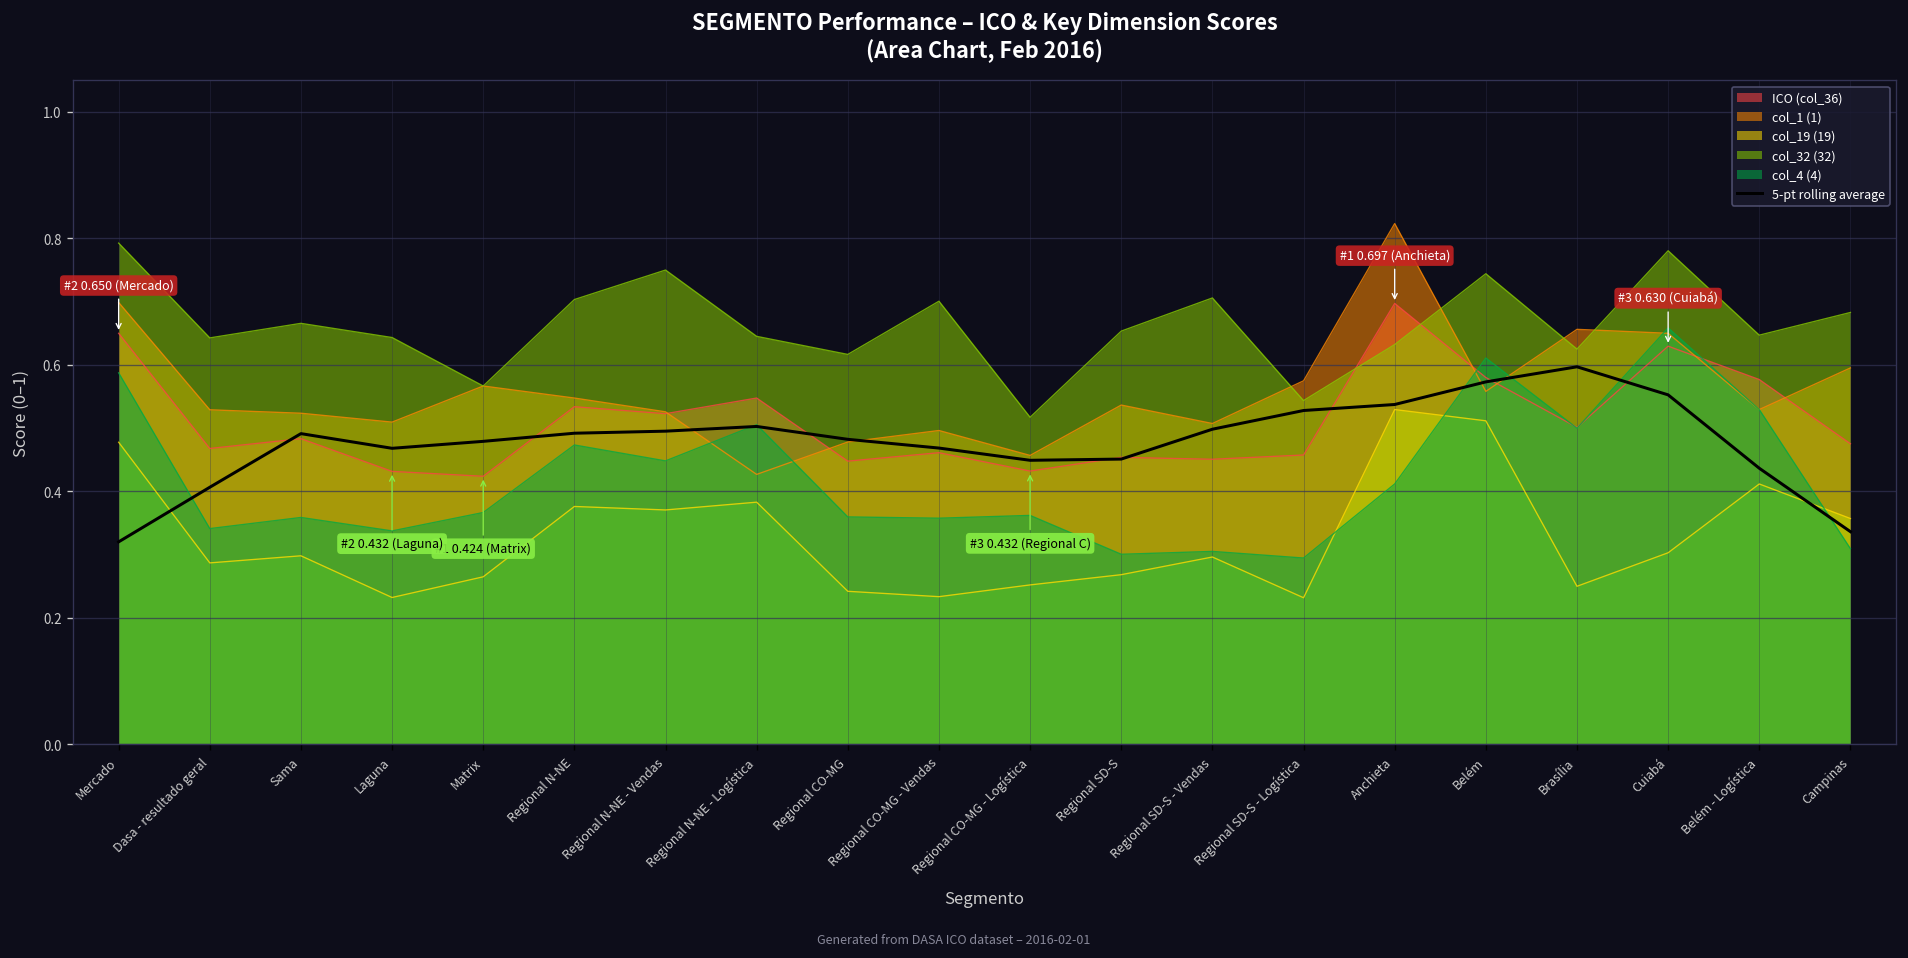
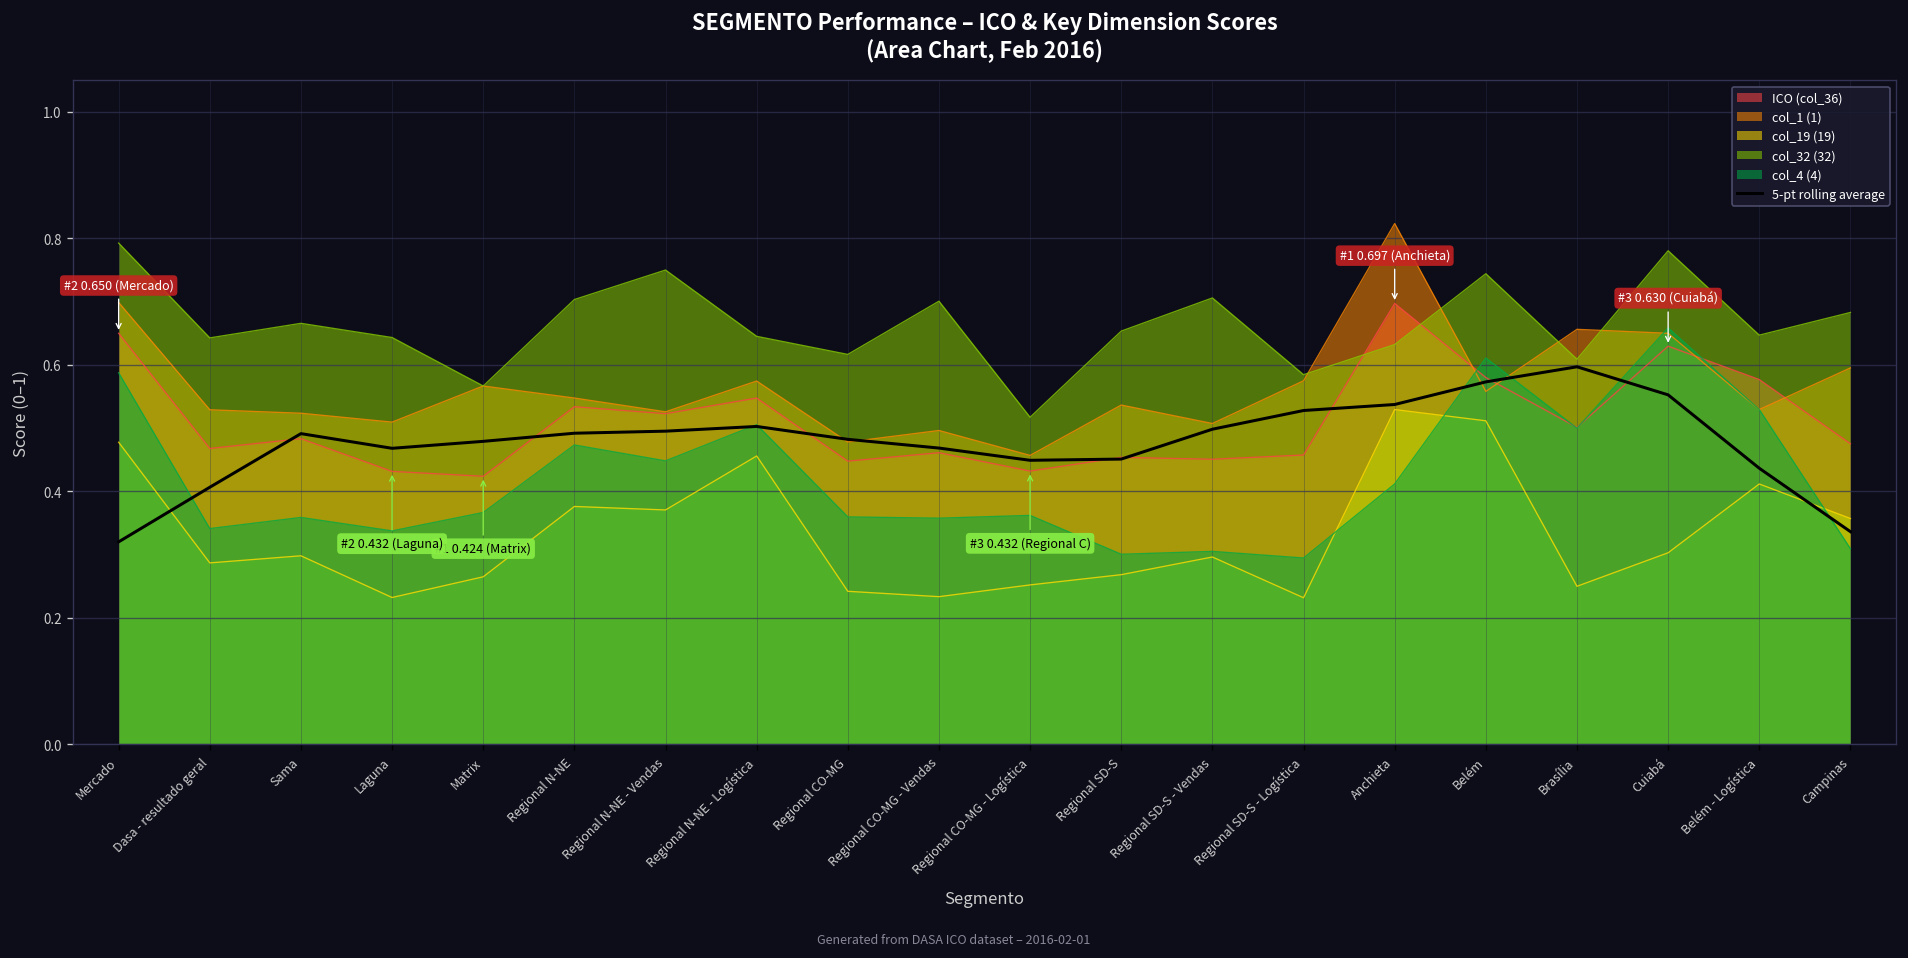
  {
    "ICO (col_36)": {
      "Dasa - resultado geral": 0.47,
      "Sama": 0.48,
      "Regional N-NE": 0.53,
      "Regional N-NE - Logística": 0.55,
      "Regional CO-MG": 0.45,
      "Regional CO-MG - Vendas": 0.46,
      "Regional SD-S - Vendas": 0.45,
      "Regional SD-S - Logística": 0.46,
      "Belém": 0.58,
      "Belém - Logística": 0.58,
      "Campinas": 0.48
    },
    "col_1 (1)": {
      "Dasa - resultado geral": 0.53,
      "Sama": 0.52,
      "Laguna": 0.51,
      "Regional N-NE": 0.55,
-     "Regional N-NE - Logística": 0.43,
+     "Regional N-NE - Logística": 0.57,
      "Regional CO-MG - Vendas": 0.50,
      "Regional CO-MG - Logística": 0.46,
      "Regional SD-S": 0.54,
      "Regional SD-S - Vendas": 0.51,
      "Regional SD-S - Logística": 0.57,
      "Anchieta": 0.82,
      "Belém": 0.56,
      "Brasília": 0.66,
      "Campinas": 0.60
    },
    "col_19 (19)": {
      "Mercado": 0.48,
      "Dasa - resultado geral": 0.29,
      "Sama": 0.30,
      "Laguna": 0.23,
      "Matrix": 0.26,
      "Regional N-NE": 0.38,
      "Regional N-NE - Vendas": 0.37,
-     "Regional N-NE - Logística": 0.38,
+     "Regional N-NE - Logística": 0.46,
      "Regional CO-MG": 0.24,
      "Regional CO-MG - Vendas": 0.23,
      "Regional CO-MG - Logística": 0.25,
      "Regional SD-S": 0.27,
      "Regional SD-S - Vendas": 0.30,
      "Regional SD-S - Logística": 0.23,
      "Anchieta": 0.53,
      "Belém": 0.51,
      "Brasília": 0.25,
      "Cuiabá": 0.30,
      "Belém - Logística": 0.41,
      "Campinas": 0.36
    },
    "col_32 (32)": {
      "Mercado": 0.79,
      "Dasa - resultado geral": 0.64,
      "Sama": 0.67,
      "Laguna": 0.64,
      "Regional N-NE": 0.70,
      "Regional N-NE - Vendas": 0.75,
      "Regional N-NE - Logística": 0.65,
      "Regional CO-MG": 0.62,
      "Regional CO-MG - Vendas": 0.70,
      "Regional CO-MG - Logística": 0.52,
      "Regional SD-S": 0.65,
      "Regional SD-S - Vendas": 0.71,
-     "Regional SD-S - Logística": 0.54,
+     "Regional SD-S - Logística": 0.58,
      "Anchieta": 0.63,
      "Belém": 0.74,
-     "Brasília": 0.63,
+     "Brasília": 0.61,
      "Cuiabá": 0.78,
      "Belém - Logística": 0.65,
      "Campinas": 0.68
    },
    "col_4 (4)": {
      "Mercado": 0.59,
      "Dasa - resultado geral": 0.34,
      "Sama": 0.36,
      "Regional N-NE": 0.47,
      "Regional N-NE - Vendas": 0.45,
      "Regional CO-MG": 0.36,
      "Regional CO-MG - Vendas": 0.36,
      "Regional SD-S": 0.30,
      "Regional SD-S - Vendas": 0.31,
      "Regional SD-S - Logística": 0.29,
      "Anchieta": 0.41,
      "Belém": 0.61,
      "Campinas": 0.31
    },
    "5-pt rolling average": {
      "Mercado": 0.32,
      "Dasa - resultado geral": 0.41,
      "Sama": 0.49,
      "Laguna": 0.47,
      "Matrix": 0.48,
      "Regional N-NE": 0.49,
      "Regional N-NE - Vendas": 0.50,
      "Regional CO-MG - Vendas": 0.47,
      "Regional CO-MG - Logística": 0.45,
      "Regional SD-S - Vendas": 0.50,
      "Regional SD-S - Logística": 0.53,
      "Anchieta": 0.54,
      "Belém": 0.57,
      "Brasília": 0.60,
      "Cuiabá": 0.55,
      "Belém - Logística": 0.44,
      "Campinas": 0.34
    }
  }
